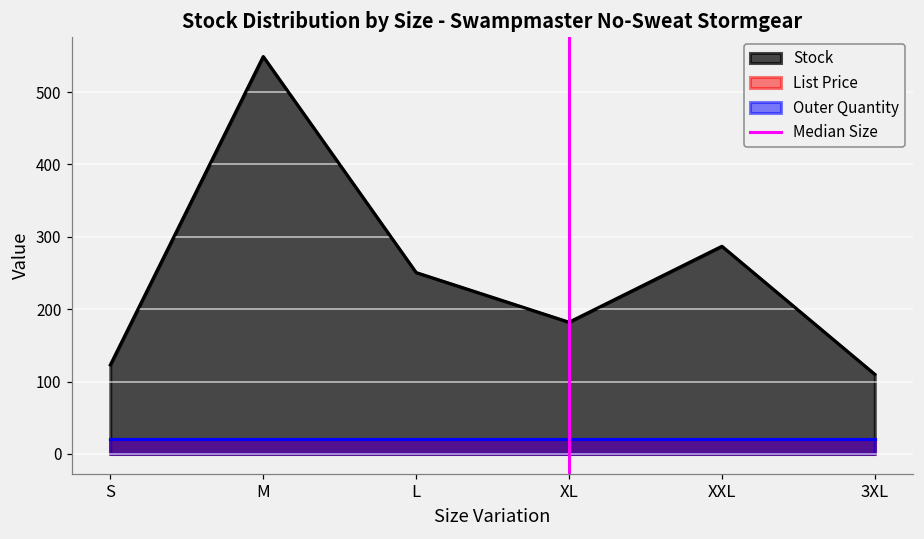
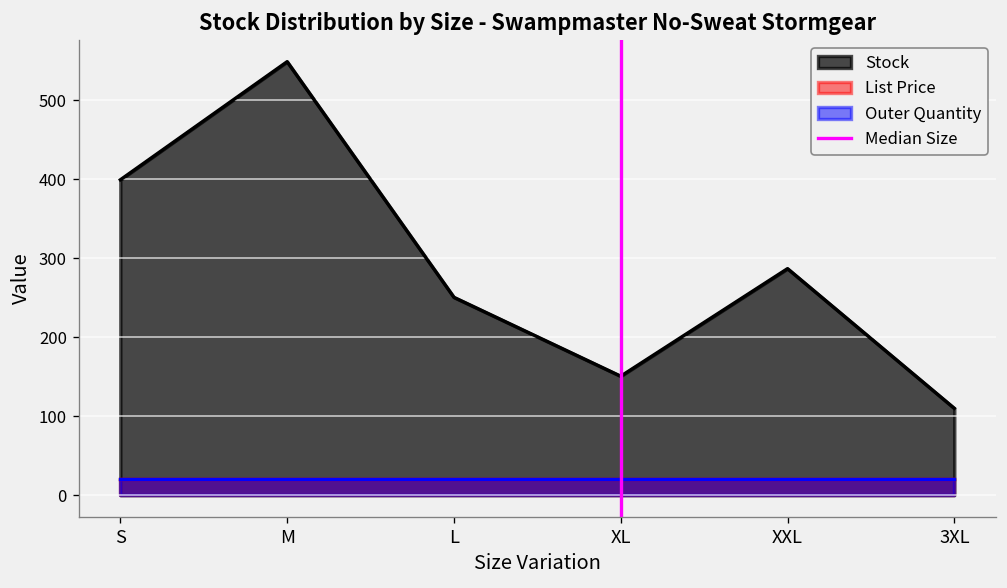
  {
    "Stock": {
-     "S": 120,
+     "S": 400,
      "M": 550,
      "L": 250,
-     "XL": 180,
+     "XL": 150,
      "XXL": 290,
      "3XL": 110
    },
    "Outer Quantity": {
      "S": 20,
      "M": 20,
      "L": 20,
      "XL": 20,
      "XXL": 20,
      "3XL": 20
    }
  }
